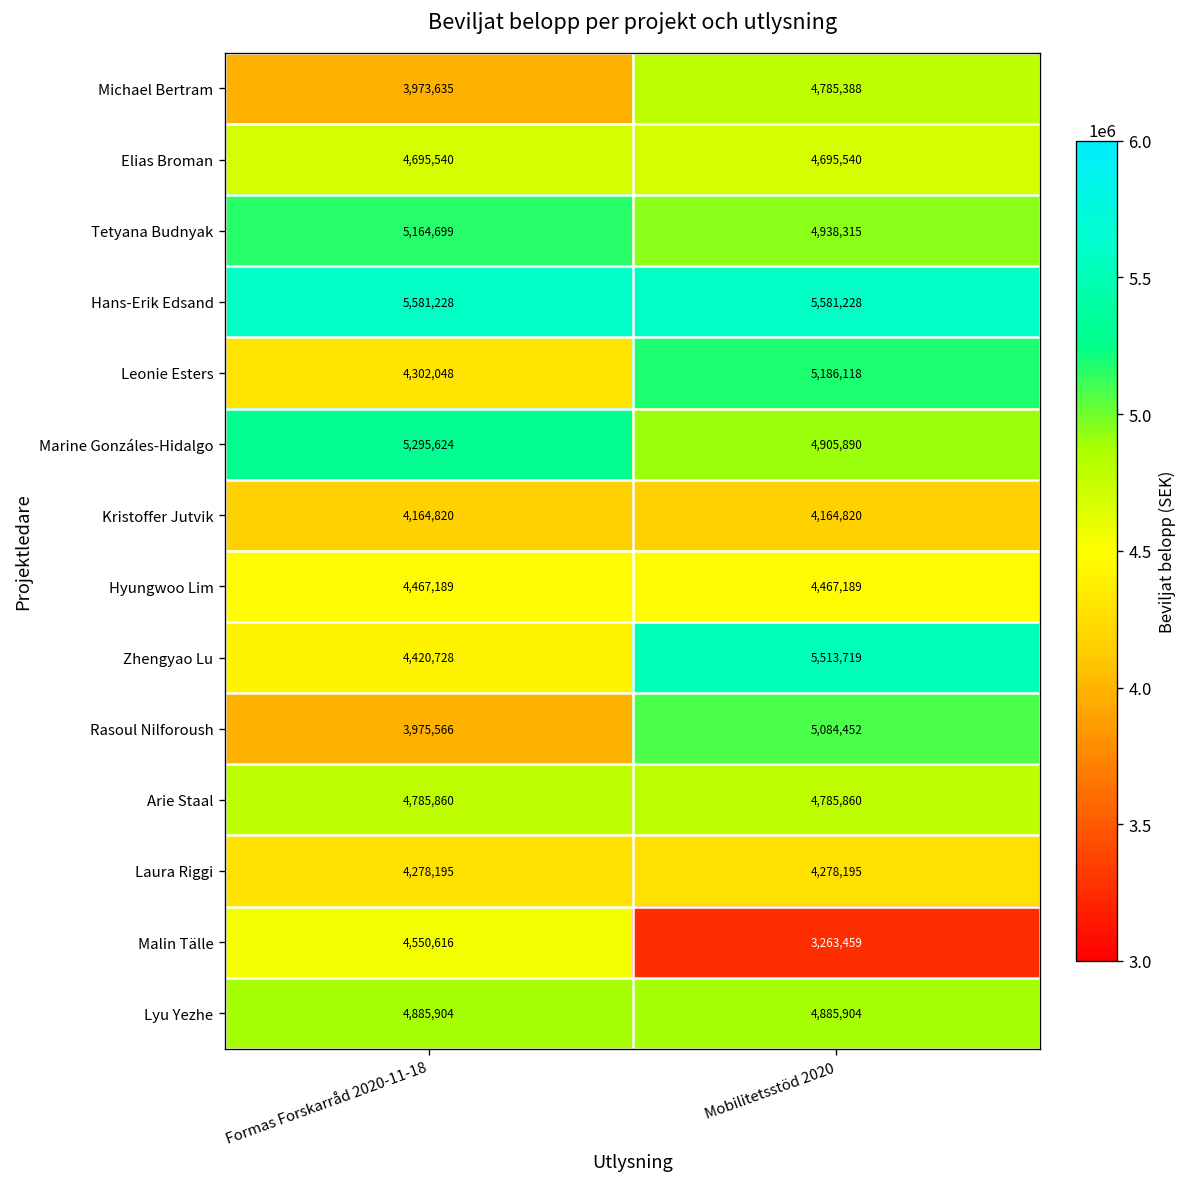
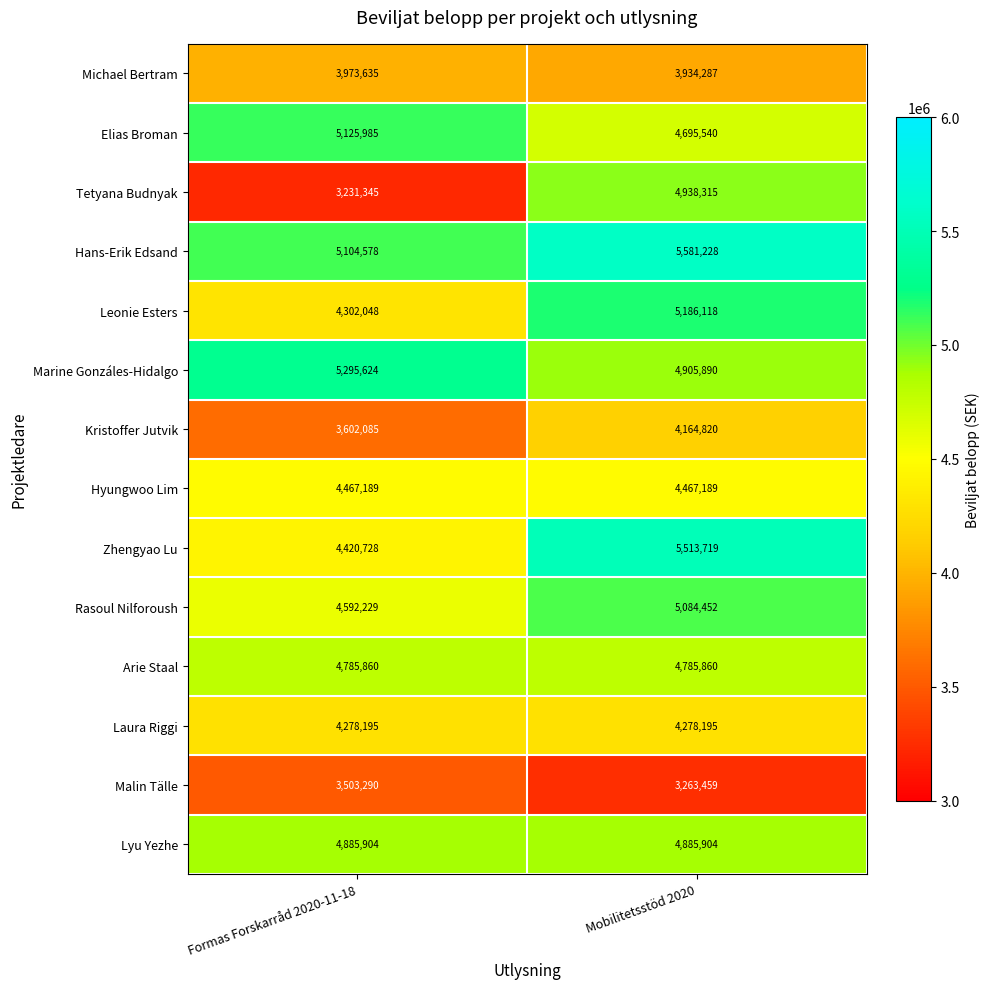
  {
    "Michael Bertram": {
      "Formas Forskarråd 2020-11-18": "3,973,635",
-     "Mobilitetsstöd 2020": "4,785,388"
+     "Mobilitetsstöd 2020": "3,934,287"
    },
    "Elias Broman": {
-     "Formas Forskarråd 2020-11-18": "4,695,540",
+     "Formas Forskarråd 2020-11-18": "5,125,985",
      "Mobilitetsstöd 2020": "4,695,540"
    },
    "Tetyana Budnyak": {
-     "Formas Forskarråd 2020-11-18": "5,164,699",
+     "Formas Forskarråd 2020-11-18": "3,231,345",
      "Mobilitetsstöd 2020": "4,938,315"
    },
    "Hans-Erik Edsand": {
-     "Formas Forskarråd 2020-11-18": "5,581,228",
+     "Formas Forskarråd 2020-11-18": "5,104,578",
      "Mobilitetsstöd 2020": "5,581,228"
    },
    "Leonie Esters": {
      "Formas Forskarråd 2020-11-18": "4,302,048",
      "Mobilitetsstöd 2020": "5,186,118"
    },
    "Marine Gonzáles-Hidalgo": {
      "Formas Forskarråd 2020-11-18": "5,295,624",
      "Mobilitetsstöd 2020": "4,905,890"
    },
    "Kristoffer Jutvik": {
-     "Formas Forskarråd 2020-11-18": "4,164,820",
+     "Formas Forskarråd 2020-11-18": "3,602,085",
      "Mobilitetsstöd 2020": "4,164,820"
    },
    "Hyungwoo Lim": {
      "Formas Forskarråd 2020-11-18": "4,467,189",
      "Mobilitetsstöd 2020": "4,467,189"
    },
    "Zhengyao Lu": {
      "Formas Forskarråd 2020-11-18": "4,420,728",
      "Mobilitetsstöd 2020": "5,513,719"
    },
    "Rasoul Nilforoush": {
-     "Formas Forskarråd 2020-11-18": "3,975,566",
+     "Formas Forskarråd 2020-11-18": "4,592,229",
      "Mobilitetsstöd 2020": "5,084,452"
    },
    "Arie Staal": {
      "Formas Forskarråd 2020-11-18": "4,785,860",
      "Mobilitetsstöd 2020": "4,785,860"
    },
    "Laura Riggi": {
      "Formas Forskarråd 2020-11-18": "4,278,195",
      "Mobilitetsstöd 2020": "4,278,195"
    },
    "Malin Tälle": {
-     "Formas Forskarråd 2020-11-18": "4,550,616",
+     "Formas Forskarråd 2020-11-18": "3,503,290",
      "Mobilitetsstöd 2020": "3,263,459"
    },
    "Lyu Yezhe": {
      "Formas Forskarråd 2020-11-18": "4,885,904",
      "Mobilitetsstöd 2020": "4,885,904"
    }
  }
